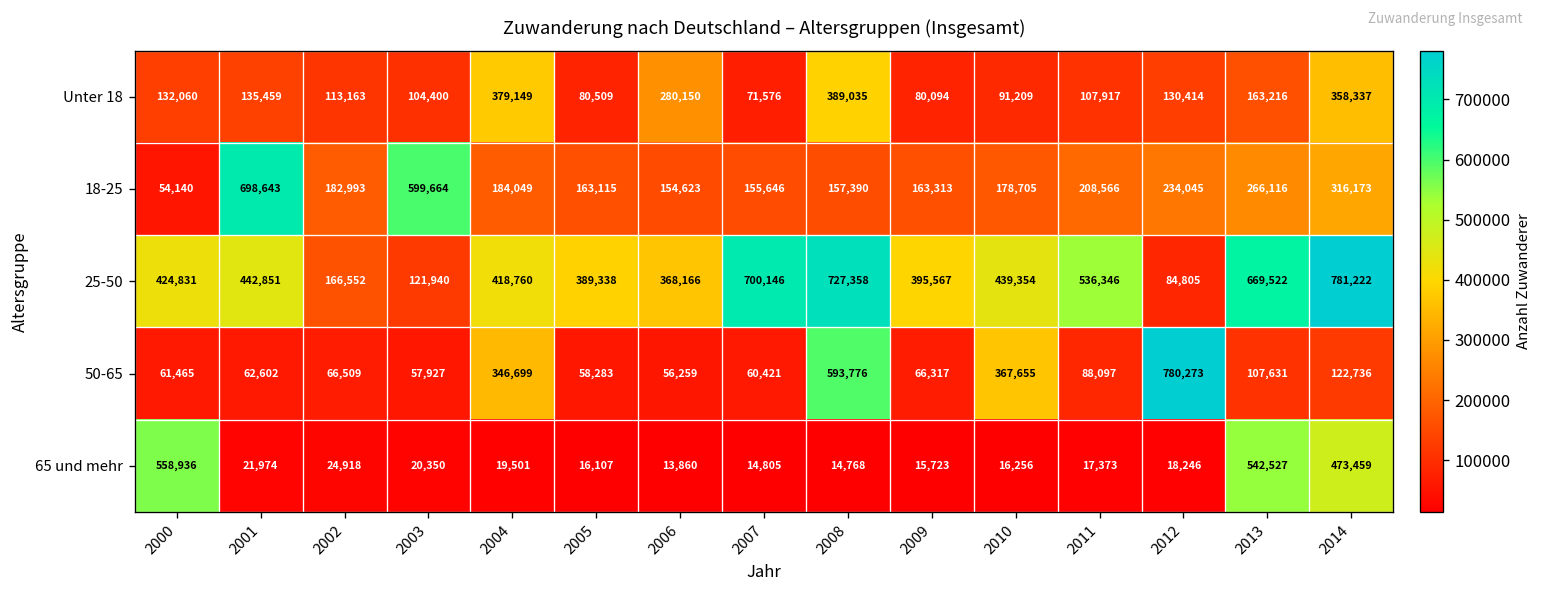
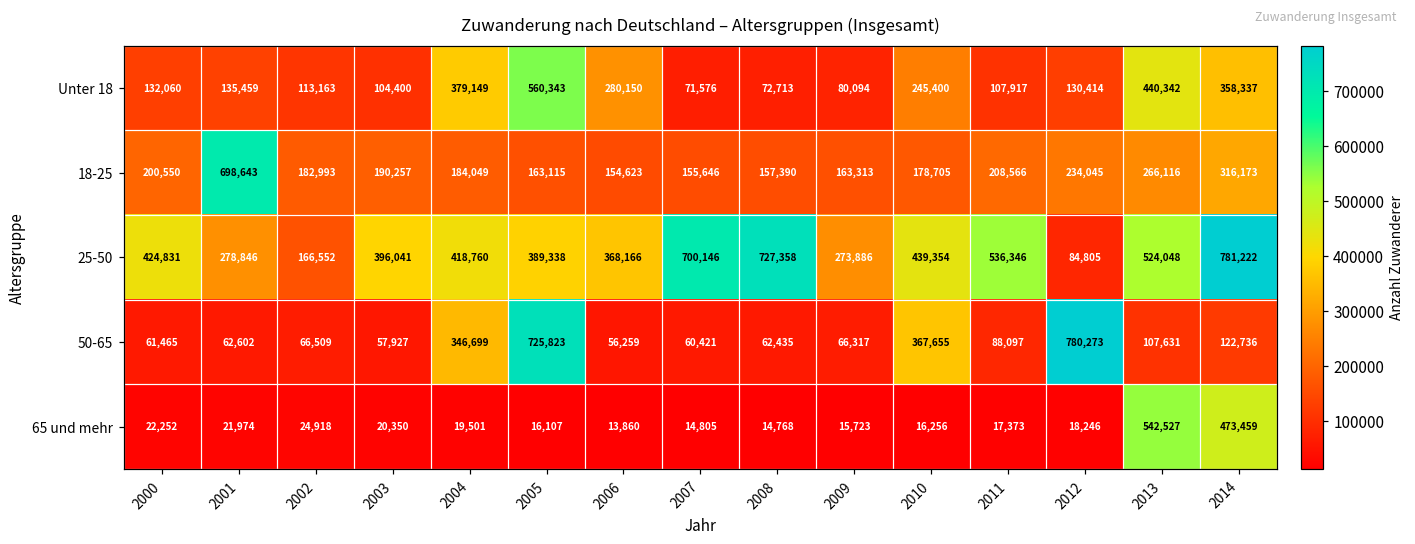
  {
    "Unter 18": {
      "2000": "132,060",
      "2001": "135,459",
      "2002": "113,163",
      "2003": "104,400",
      "2004": "379,149",
-     "2005": "80,509",
+     "2005": "560,343",
      "2006": "280,150",
      "2007": "71,576",
-     "2008": "389,035",
+     "2008": "72,713",
      "2009": "80,094",
-     "2010": "91,209",
+     "2010": "245,400",
      "2011": "107,917",
      "2012": "130,414",
-     "2013": "163,216",
+     "2013": "440,342",
      "2014": "358,337"
    },
    "18-25": {
-     "2000": "54,140",
+     "2000": "200,550",
      "2001": "698,643",
      "2002": "182,993",
-     "2003": "599,664",
+     "2003": "190,257",
      "2004": "184,049",
      "2005": "163,115",
      "2006": "154,623",
      "2007": "155,646",
      "2008": "157,390",
      "2009": "163,313",
      "2010": "178,705",
      "2011": "208,566",
      "2012": "234,045",
      "2013": "266,116",
      "2014": "316,173"
    },
    "25-50": {
      "2000": "424,831",
-     "2001": "442,851",
+     "2001": "278,846",
      "2002": "166,552",
-     "2003": "121,940",
+     "2003": "396,041",
      "2004": "418,760",
      "2005": "389,338",
      "2006": "368,166",
      "2007": "700,146",
      "2008": "727,358",
-     "2009": "395,567",
+     "2009": "273,886",
      "2010": "439,354",
      "2011": "536,346",
      "2012": "84,805",
-     "2013": "669,522",
+     "2013": "524,048",
      "2014": "781,222"
    },
    "50-65": {
      "2000": "61,465",
      "2001": "62,602",
      "2002": "66,509",
      "2003": "57,927",
      "2004": "346,699",
-     "2005": "58,283",
+     "2005": "725,823",
      "2006": "56,259",
      "2007": "60,421",
-     "2008": "593,776",
+     "2008": "62,435",
      "2009": "66,317",
      "2010": "367,655",
      "2011": "88,097",
      "2012": "780,273",
      "2013": "107,631",
      "2014": "122,736"
    },
    "65 und mehr": {
-     "2000": "558,936",
+     "2000": "22,252",
      "2001": "21,974",
      "2002": "24,918",
      "2003": "20,350",
      "2004": "19,501",
      "2005": "16,107",
      "2006": "13,860",
      "2007": "14,805",
      "2008": "14,768",
      "2009": "15,723",
      "2010": "16,256",
      "2011": "17,373",
      "2012": "18,246",
      "2013": "542,527",
      "2014": "473,459"
    }
  }
